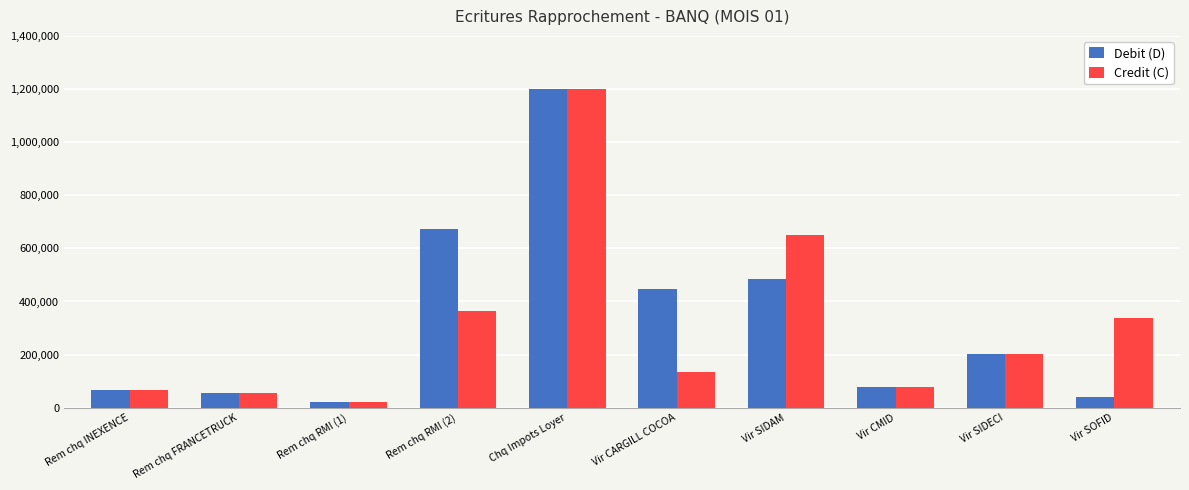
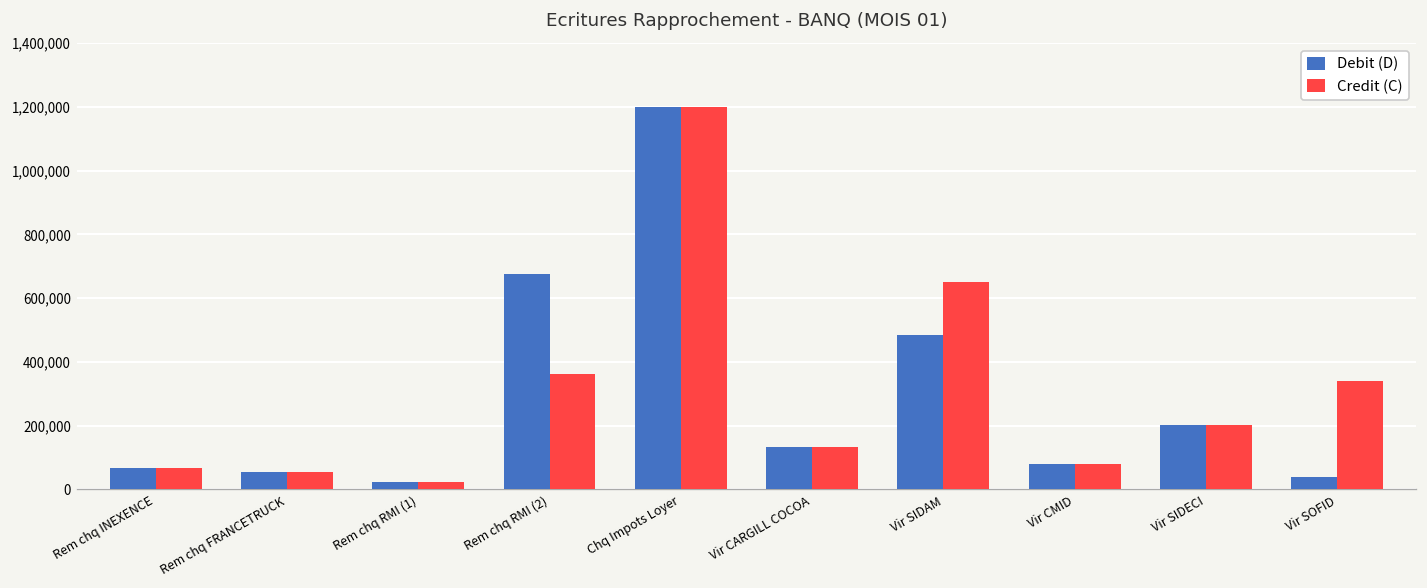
  {
    "Debit (D)": {
      "Rem chq INEXENCE": "70,000",
      "Rem chq FRANCETRUCK": "50,000",
      "Rem chq RMI (1)": "20,000",
      "Rem chq RMI (2)": "670,000",
      "Chq Impots Loyer": "1,200,000",
-     "Vir CARGILL COCOA": "450,000",
+     "Vir CARGILL COCOA": "130,000",
      "Vir SIDAM": "480,000",
      "Vir CMID": "80,000",
      "Vir SIDECI": "200,000",
      "Vir SOFID": "40,000"
    },
    "Credit (C)": {
      "Rem chq INEXENCE": "70,000",
      "Rem chq FRANCETRUCK": "50,000",
      "Rem chq RMI (1)": "20,000",
      "Rem chq RMI (2)": "360,000",
      "Chq Impots Loyer": "1,200,000",
      "Vir CARGILL COCOA": "130,000",
      "Vir SIDAM": "650,000",
      "Vir CMID": "80,000",
      "Vir SIDECI": "200,000",
      "Vir SOFID": "340,000"
    }
  }
